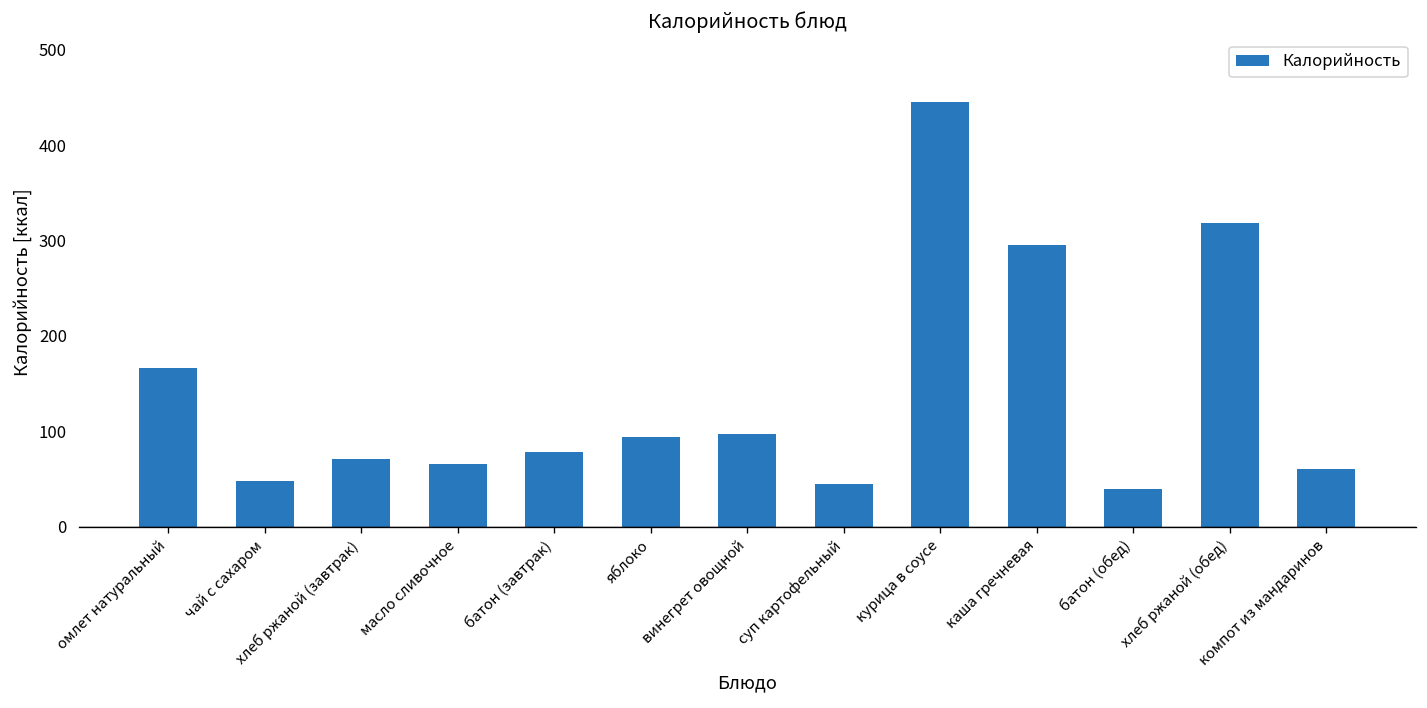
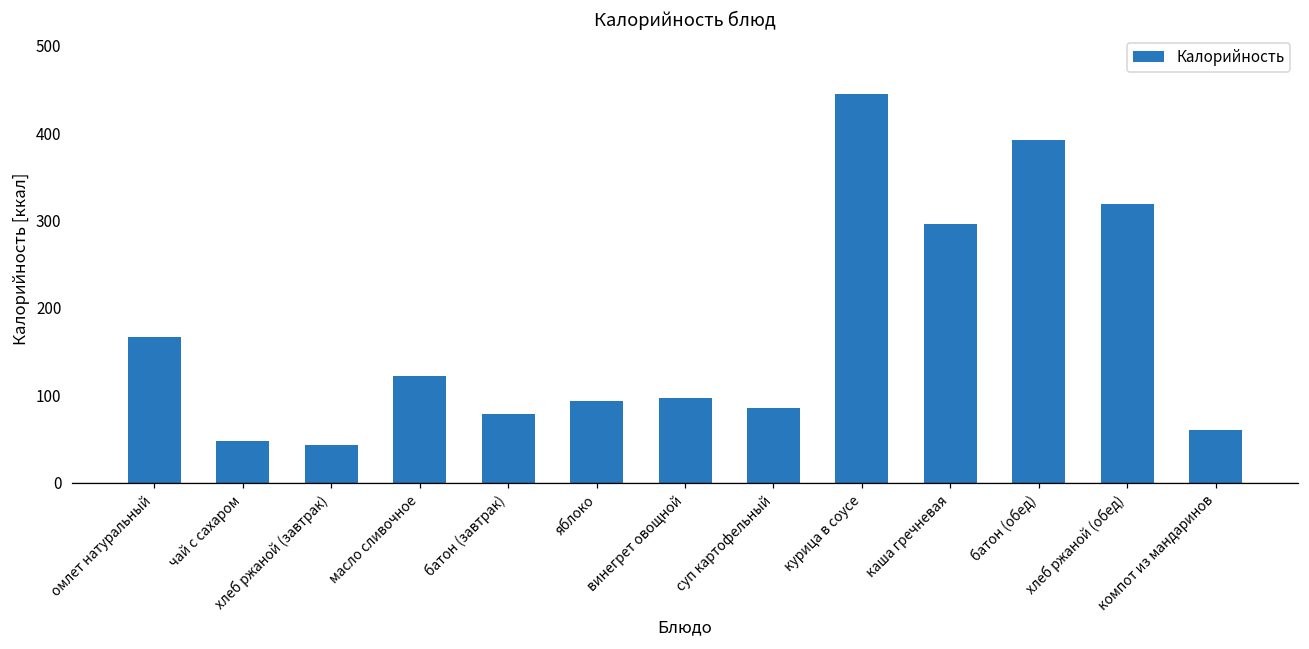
  {
    "омлет натуральный": 170,
    "чай с сахаром": 50,
-   "хлеб ржаной (завтрак)": 70,
-   "масло сливочное": 70,
+   "хлеб ржаной (завтрак)": 40,
+   "масло сливочное": 120,
    "батон (завтрак)": 80,
    "яблоко": 90,
    "винегрет овощной": 100,
-   "суп картофельный": 50,
+   "суп картофельный": 90,
    "курица в соусе": 450,
    "каша гречневая": 300,
-   "батон (обед)": 40,
+   "батон (обед)": 390,
    "хлеб ржаной (обед)": 320,
    "компот из мандаринов": 60
  }
